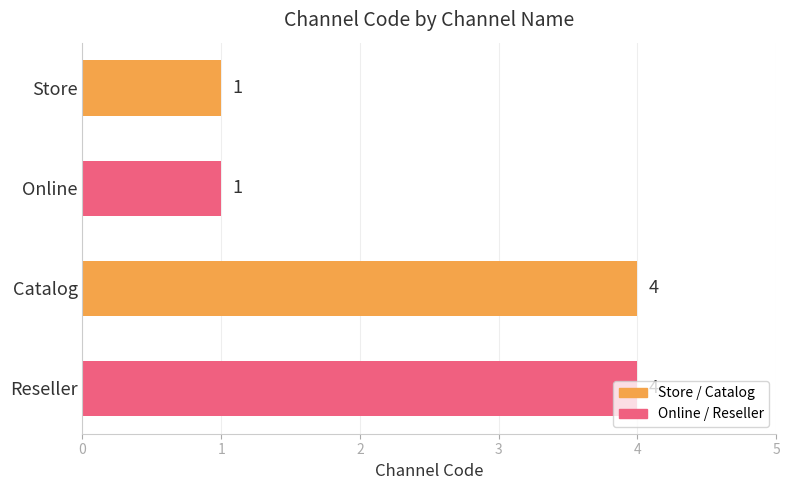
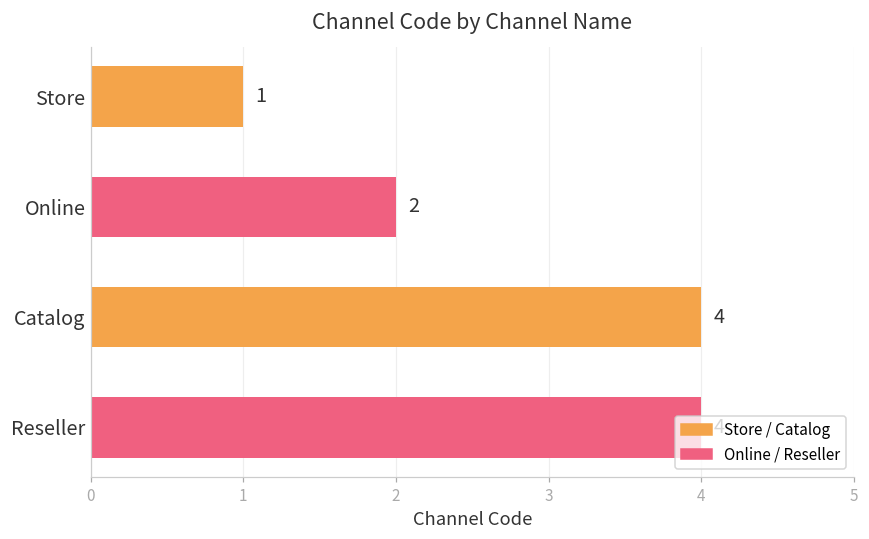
  {
    "Store": 1,
-   "Online": 1,
+   "Online": 2,
    "Catalog": 4
  }
